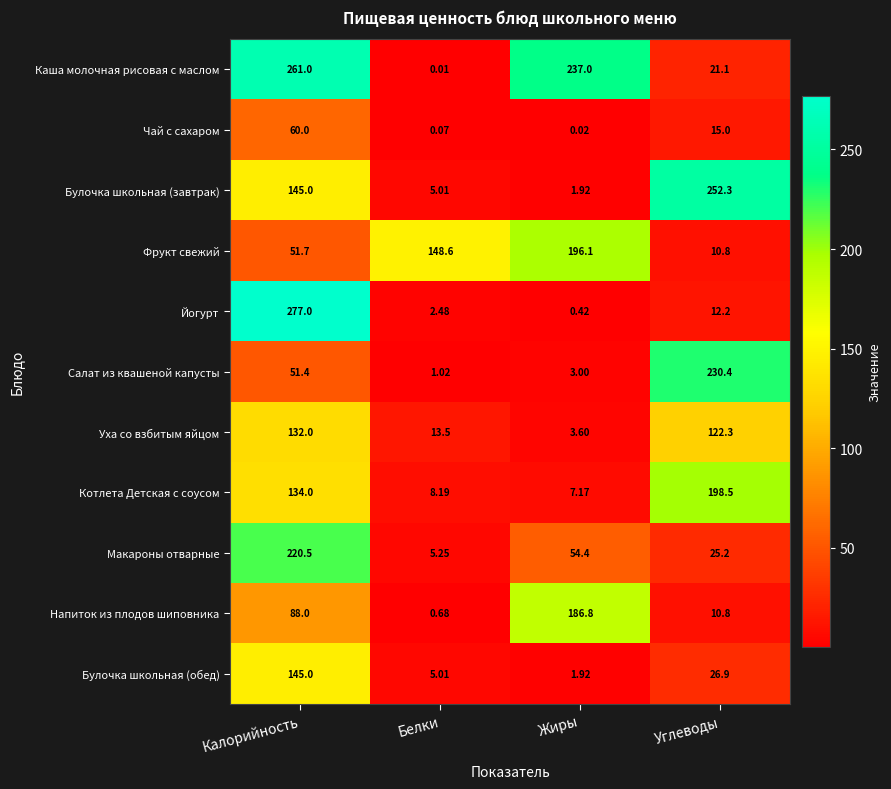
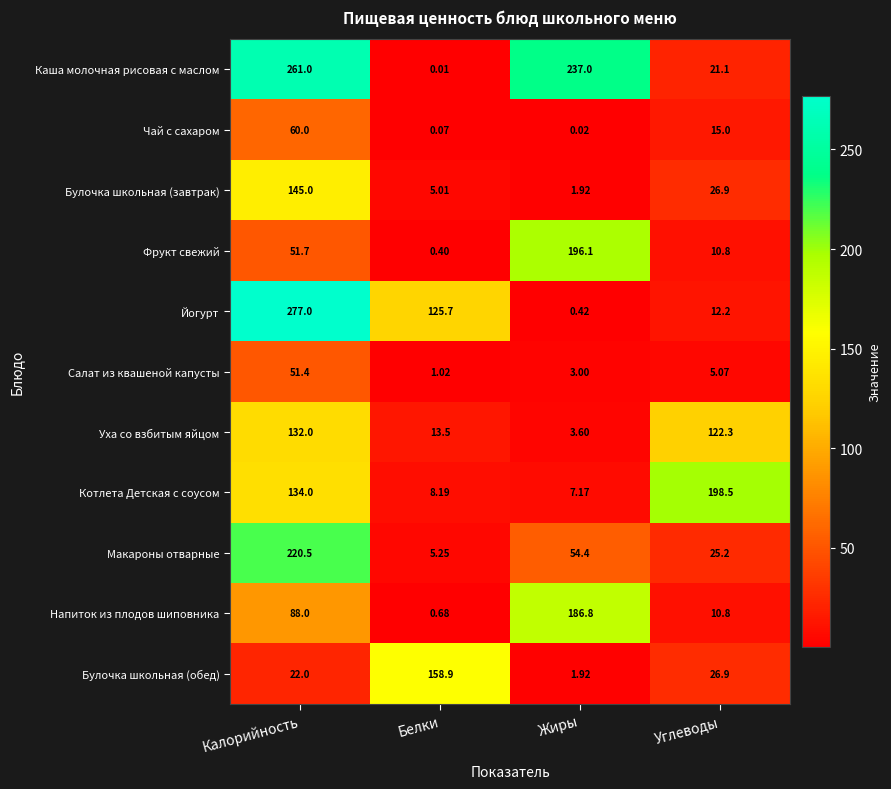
  {
    "Каша молочная рисовая с маслом": {
      "Калорийность": 261.0,
      "Белки": 0.01,
      "Жиры": 237.0,
      "Углеводы": 21.1
    },
    "Чай с сахаром": {
      "Калорийность": 60.0,
      "Белки": 0.07,
      "Жиры": 0.02,
      "Углеводы": 15.0
    },
    "Булочка школьная (завтрак)": {
      "Калорийность": 145.0,
      "Белки": 5.01,
      "Жиры": 1.92,
-     "Углеводы": 252.3
+     "Углеводы": 26.9
    },
    "Фрукт свежий": {
      "Калорийность": 51.7,
-     "Белки": 148.6,
+     "Белки": 0.40,
      "Жиры": 196.1,
      "Углеводы": 10.8
    },
    "Йогурт": {
      "Калорийность": 277.0,
-     "Белки": 2.48,
+     "Белки": 125.7,
      "Жиры": 0.42,
      "Углеводы": 12.2
    },
    "Салат из квашеной капусты": {
      "Калорийность": 51.4,
      "Белки": 1.02,
      "Жиры": 3.00,
-     "Углеводы": 230.4
+     "Углеводы": 5.07
    },
    "Уха со взбитым яйцом": {
      "Калорийность": 132.0,
      "Белки": 13.5,
      "Жиры": 3.60,
      "Углеводы": 122.3
    },
    "Котлета Детская с соусом": {
      "Калорийность": 134.0,
      "Белки": 8.19,
      "Жиры": 7.17,
      "Углеводы": 198.5
    },
    "Макароны отварные": {
      "Калорийность": 220.5,
      "Белки": 5.25,
      "Жиры": 54.4,
      "Углеводы": 25.2
    },
    "Напиток из плодов шиповника": {
      "Калорийность": 88.0,
      "Белки": 0.68,
      "Жиры": 186.8,
      "Углеводы": 10.8
    },
    "Булочка школьная (обед)": {
-     "Калорийность": 145.0,
-     "Белки": 5.01,
+     "Калорийность": 22.0,
+     "Белки": 158.9,
      "Жиры": 1.92,
      "Углеводы": 26.9
    }
  }
